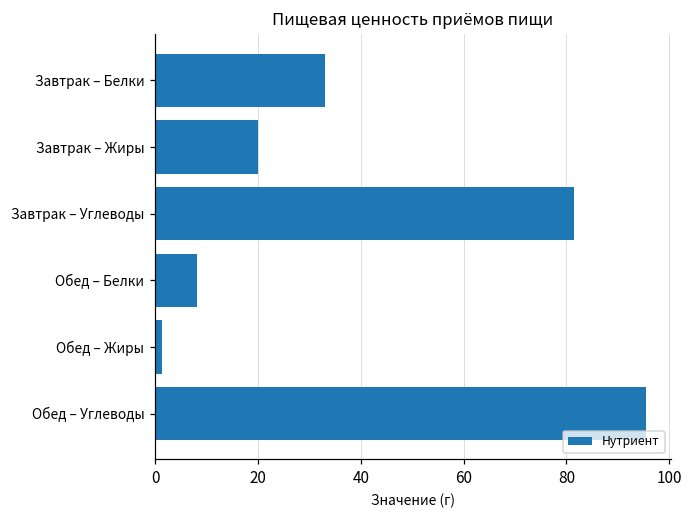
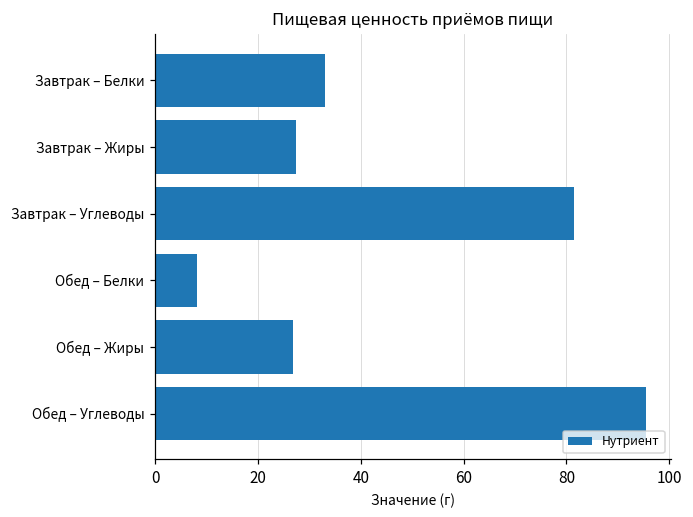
  {
    "Завтрак – Белки": 33,
-   "Завтрак – Жиры": 20,
+   "Завтрак – Жиры": 27,
    "Завтрак – Углеводы": 81,
    "Обед – Белки": 8,
-   "Обед – Жиры": 1,
+   "Обед – Жиры": 27,
    "Обед – Углеводы": 95
  }
